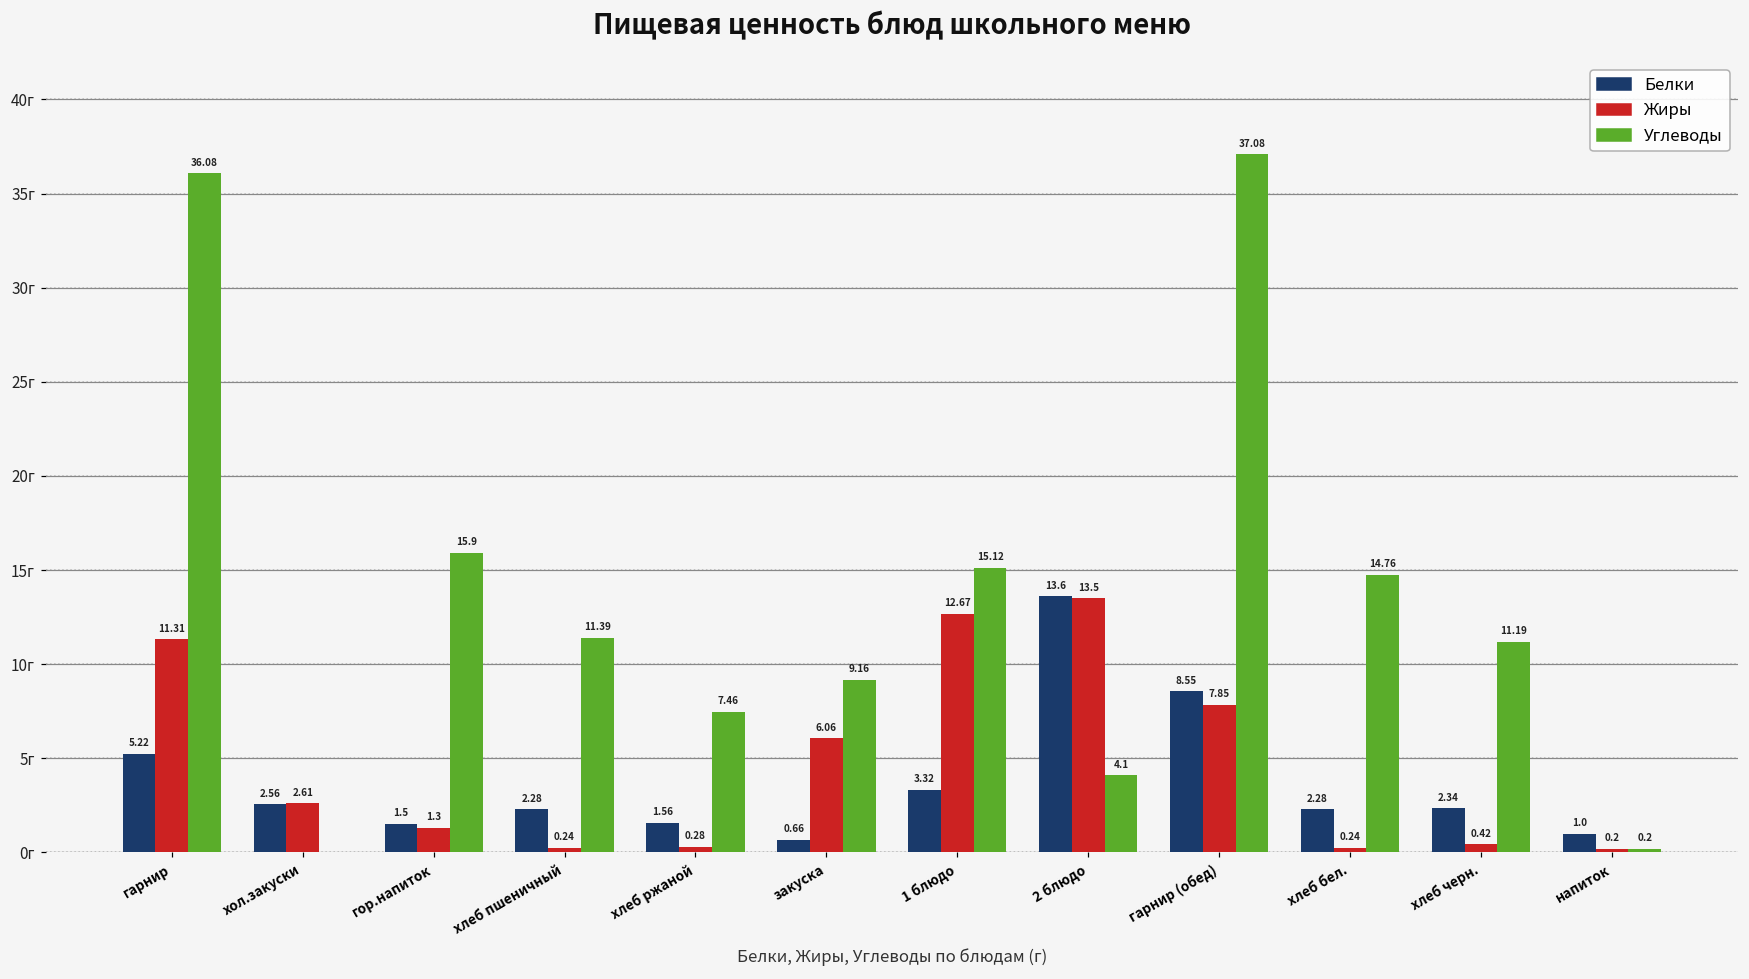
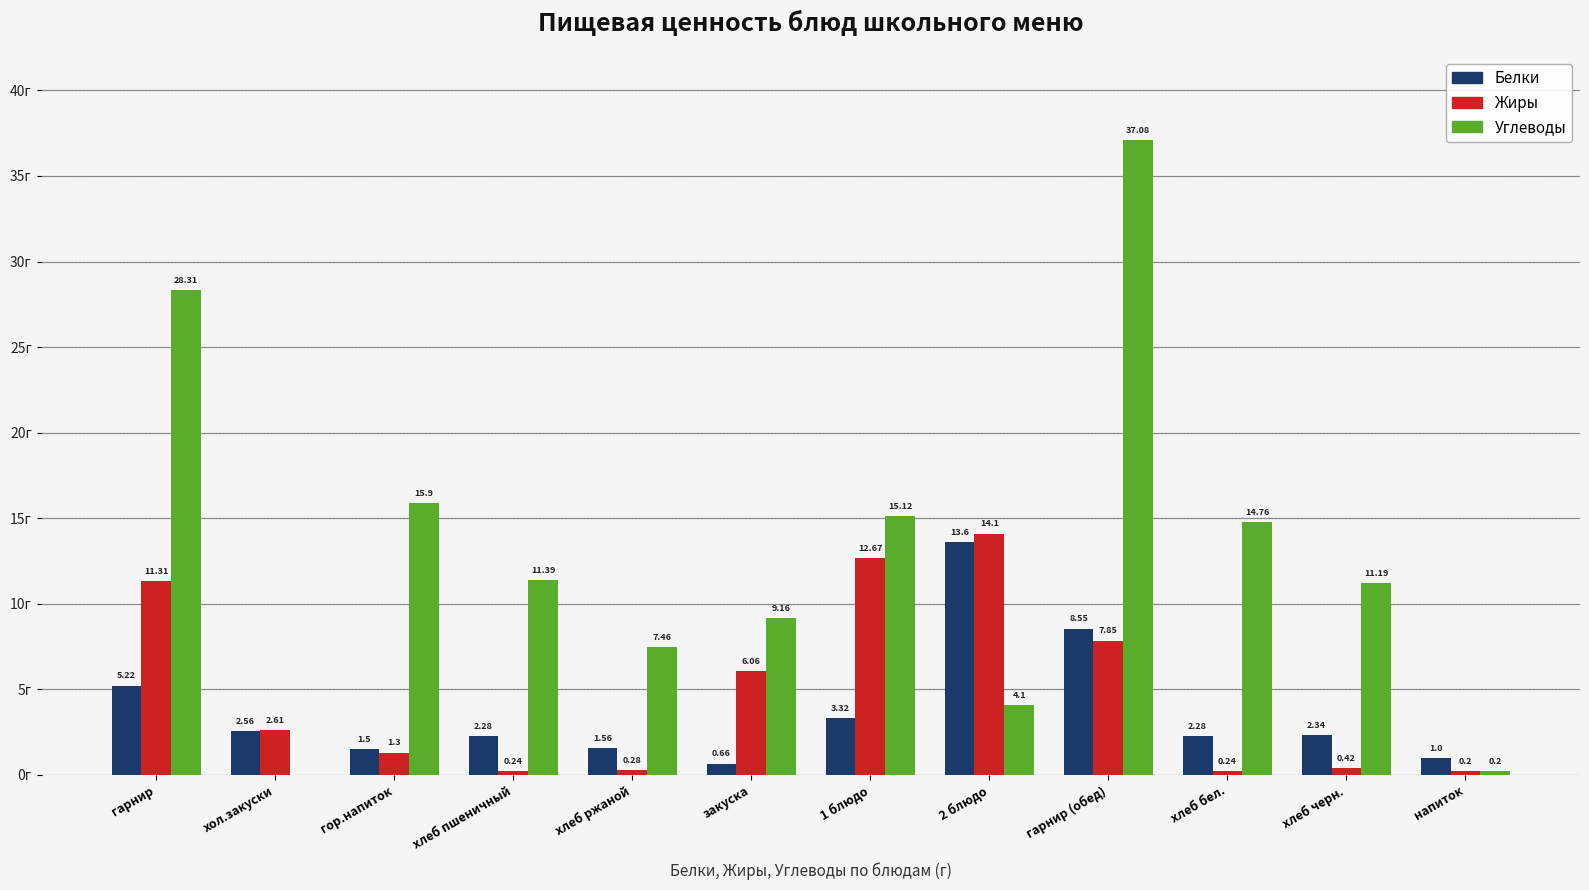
  {
    "Белки": {
      "гарнир": 5.22,
      "хол.закуски": 2.56,
      "гор.напиток": 1.5,
      "хлеб пшеничный": 2.28,
      "хлеб ржаной": 1.56,
      "закуска": 0.66,
      "1 блюдо": 3.32,
      "2 блюдо": 13.6,
      "гарнир (обед)": 8.55,
      "хлеб бел.": 2.28,
      "хлеб черн.": 2.34,
      "напиток": 1.0
    },
    "Жиры": {
      "гарнир": 11.31,
      "хол.закуски": 2.61,
      "гор.напиток": 1.3,
      "хлеб пшеничный": 0.24,
      "хлеб ржаной": 0.28,
      "закуска": 6.06,
      "1 блюдо": 12.67,
-     "2 блюдо": 13.5,
+     "2 блюдо": 14.1,
      "гарнир (обед)": 7.85,
      "хлеб бел.": 0.24,
      "хлеб черн.": 0.42,
      "напиток": 0.2
    },
    "Углеводы": {
-     "гарнир": 36.08,
+     "гарнир": 28.31,
      "гор.напиток": 15.9,
      "хлеб пшеничный": 11.39,
      "хлеб ржаной": 7.46,
      "закуска": 9.16,
      "1 блюдо": 15.12,
      "2 блюдо": 4.1,
      "гарнир (обед)": 37.08,
      "хлеб бел.": 14.76,
      "хлеб черн.": 11.19,
      "напиток": 0.2
    }
  }
